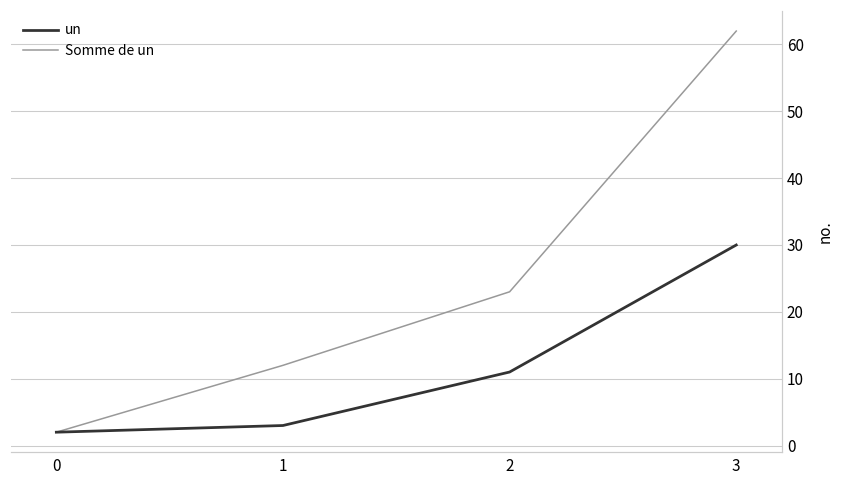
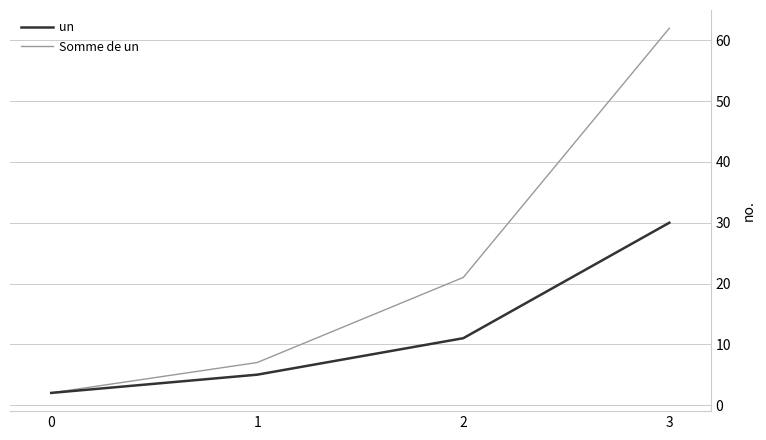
  {
    "un": {
-     "1": 3,
+     "1": 5,
      "2": 11,
      "3": 30
    },
    "Somme de un": {
-     "1": 12,
-     "2": 23,
+     "1": 7,
+     "2": 21,
      "3": 62
    }
  }
